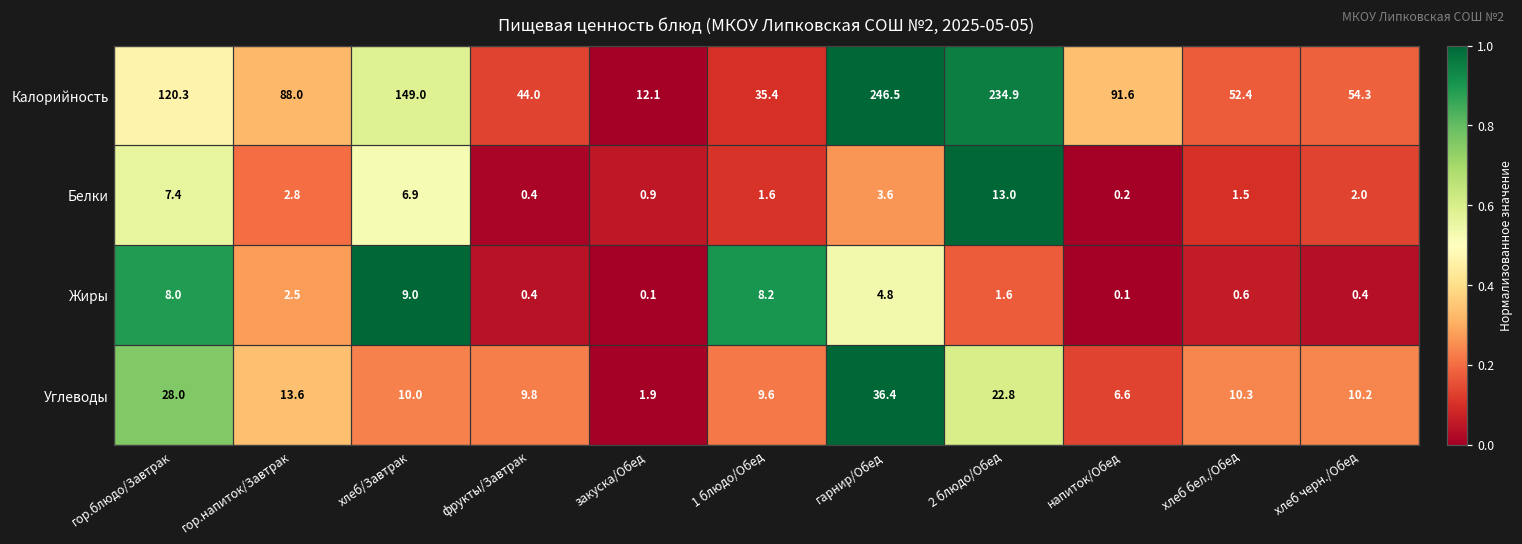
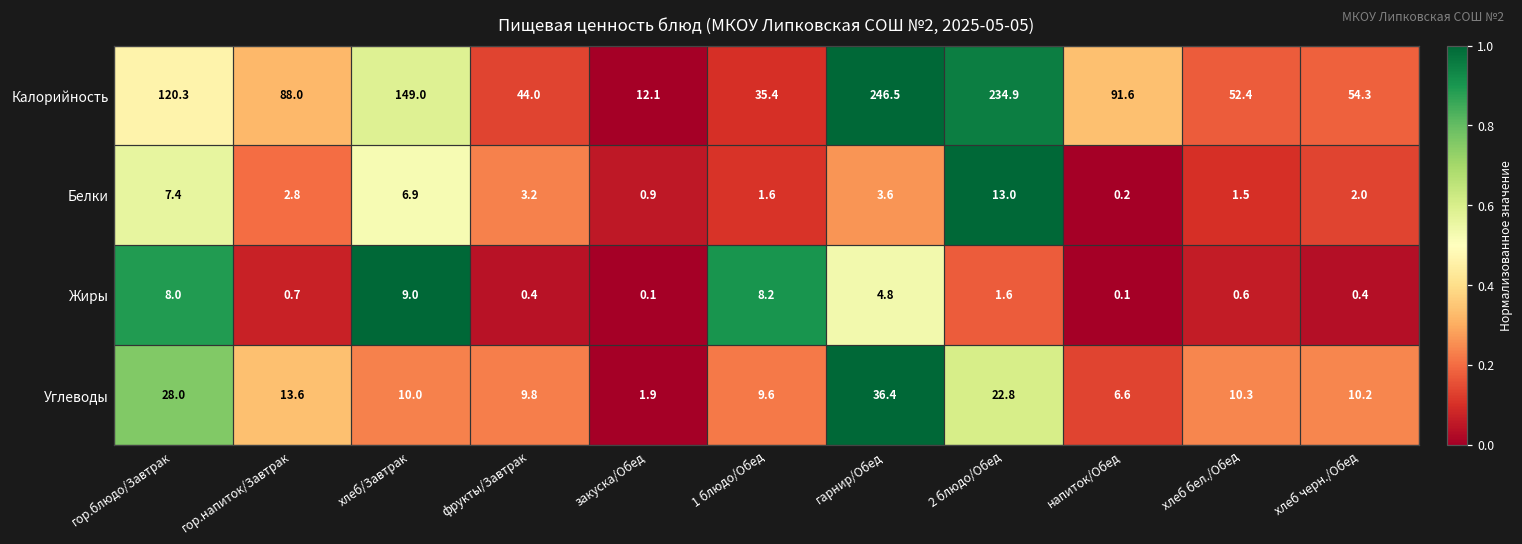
  {
    "Калорийность": {
      "гор.блюдо/Завтрак": 120.3,
      "гор.напиток/Завтрак": 88.0,
      "хлеб/Завтрак": 149.0,
      "фрукты/Завтрак": 44.0,
      "закуска/Обед": 12.1,
      "1 блюдо/Обед": 35.4,
      "гарнир/Обед": 246.5,
      "2 блюдо/Обед": 234.9,
      "напиток/Обед": 91.6,
      "хлеб бел./Обед": 52.4,
      "хлеб черн./Обед": 54.3
    },
    "Белки": {
      "гор.блюдо/Завтрак": 7.4,
      "гор.напиток/Завтрак": 2.8,
      "хлеб/Завтрак": 6.9,
-     "фрукты/Завтрак": 0.4,
+     "фрукты/Завтрак": 3.2,
      "закуска/Обед": 0.9,
      "1 блюдо/Обед": 1.6,
      "гарнир/Обед": 3.6,
      "2 блюдо/Обед": 13.0,
      "напиток/Обед": 0.2,
      "хлеб бел./Обед": 1.5,
      "хлеб черн./Обед": 2.0
    },
    "Жиры": {
      "гор.блюдо/Завтрак": 8.0,
-     "гор.напиток/Завтрак": 2.5,
+     "гор.напиток/Завтрак": 0.7,
      "хлеб/Завтрак": 9.0,
      "фрукты/Завтрак": 0.4,
      "закуска/Обед": 0.1,
      "1 блюдо/Обед": 8.2,
      "гарнир/Обед": 4.8,
      "2 блюдо/Обед": 1.6,
      "напиток/Обед": 0.1,
      "хлеб бел./Обед": 0.6,
      "хлеб черн./Обед": 0.4
    },
    "Углеводы": {
      "гор.блюдо/Завтрак": 28.0,
      "гор.напиток/Завтрак": 13.6,
      "хлеб/Завтрак": 10.0,
      "фрукты/Завтрак": 9.8,
      "закуска/Обед": 1.9,
      "1 блюдо/Обед": 9.6,
      "гарнир/Обед": 36.4,
      "2 блюдо/Обед": 22.8,
      "напиток/Обед": 6.6,
      "хлеб бел./Обед": 10.3,
      "хлеб черн./Обед": 10.2
    }
  }
